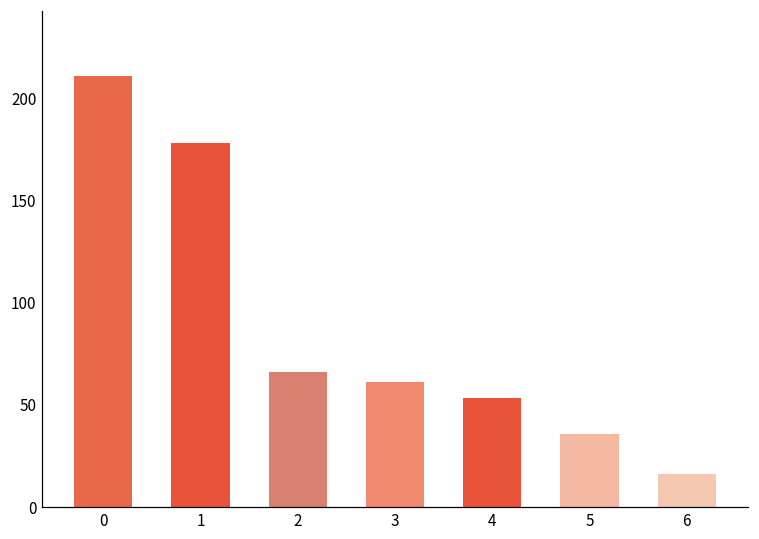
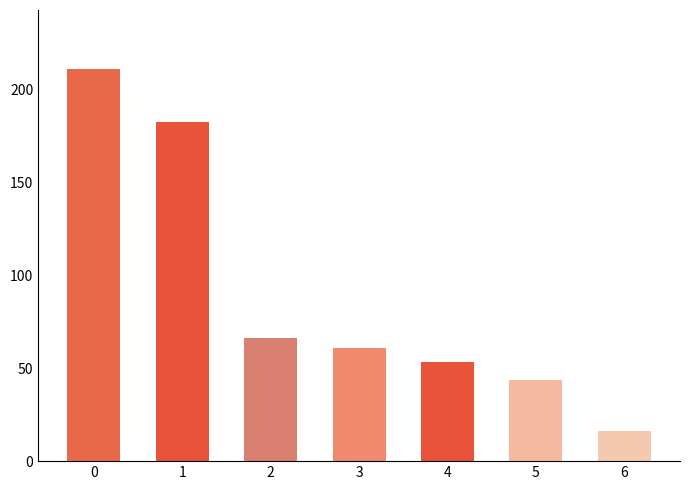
  {
    "0": 211,
-   "1": 178,
+   "1": 183,
    "2": 66,
    "3": 61,
    "4": 54,
-   "5": 36,
+   "5": 44,
    "6": 16
  }
